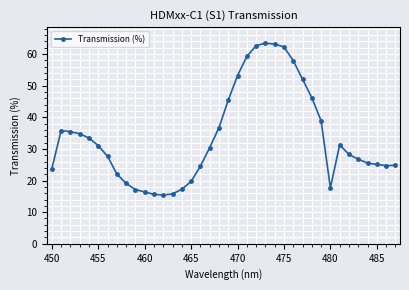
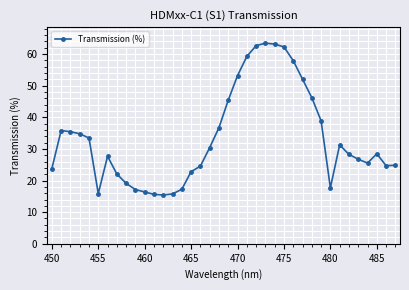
  {
    "450": 24,
-   "455": 31,
+   "455": 16,
    "460": 16,
-   "465": 20,
+   "465": 23,
    "470": 53,
    "475": 62,
    "480": 18,
-   "485": 25
+   "485": 28
  }
